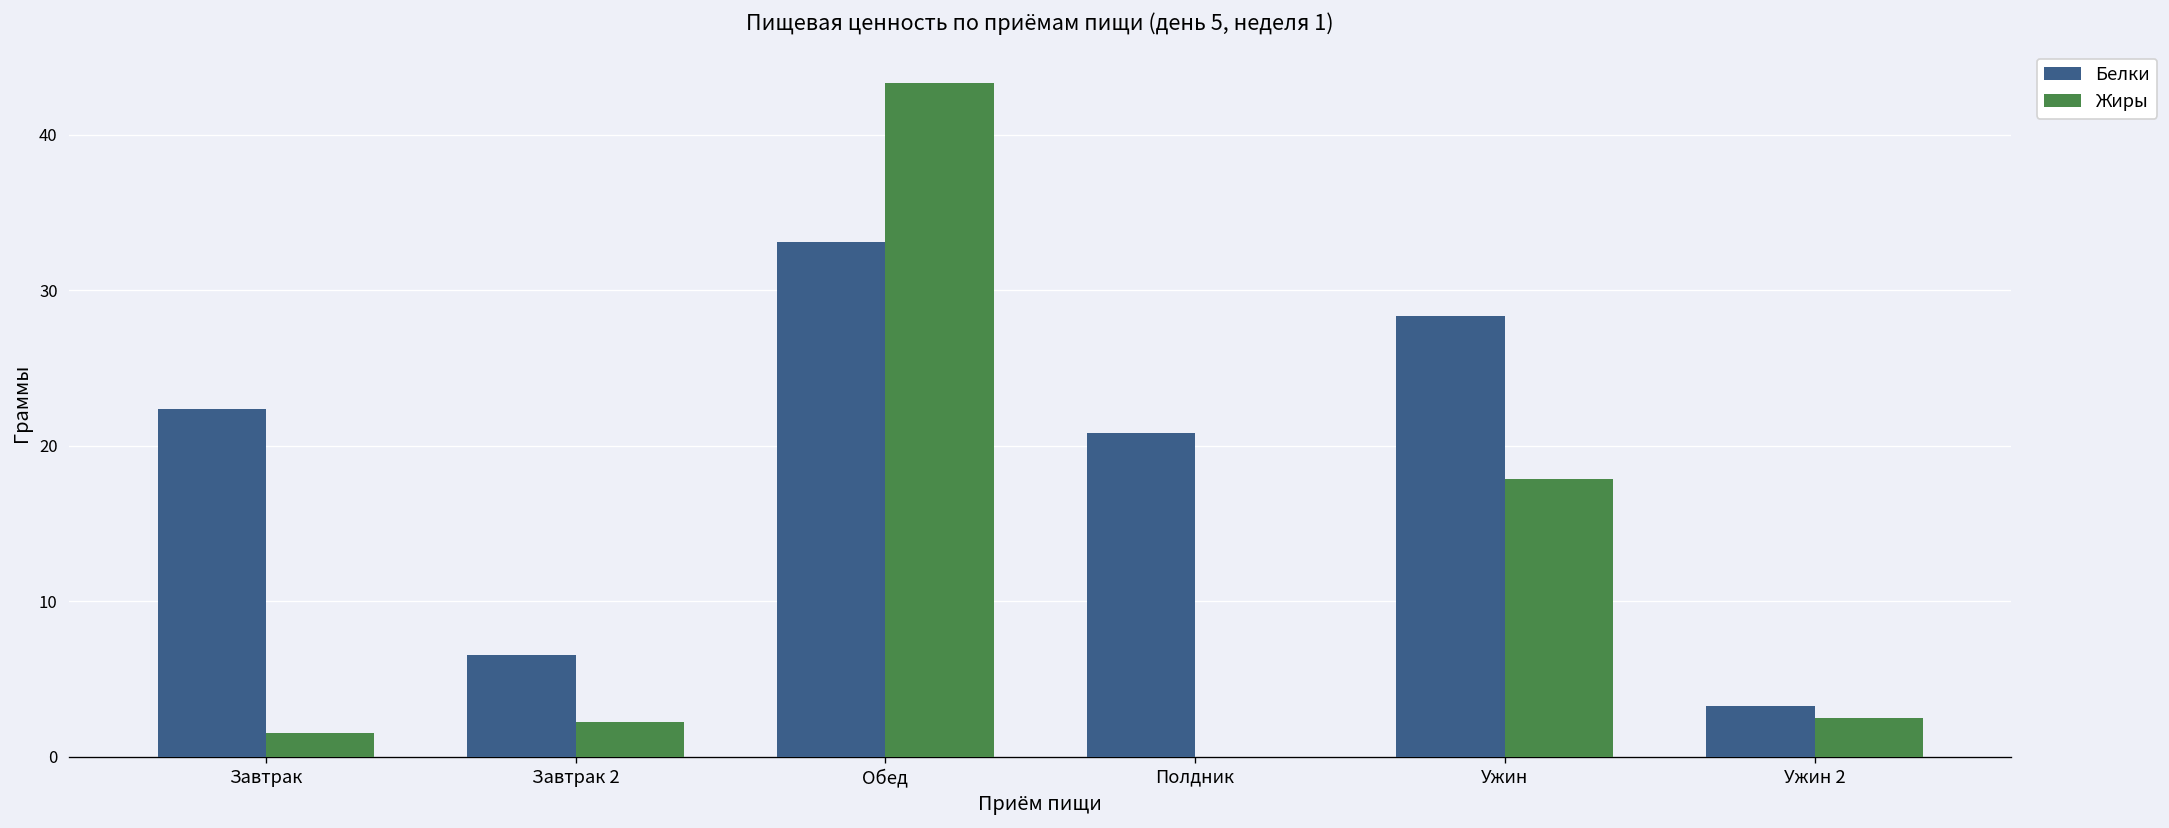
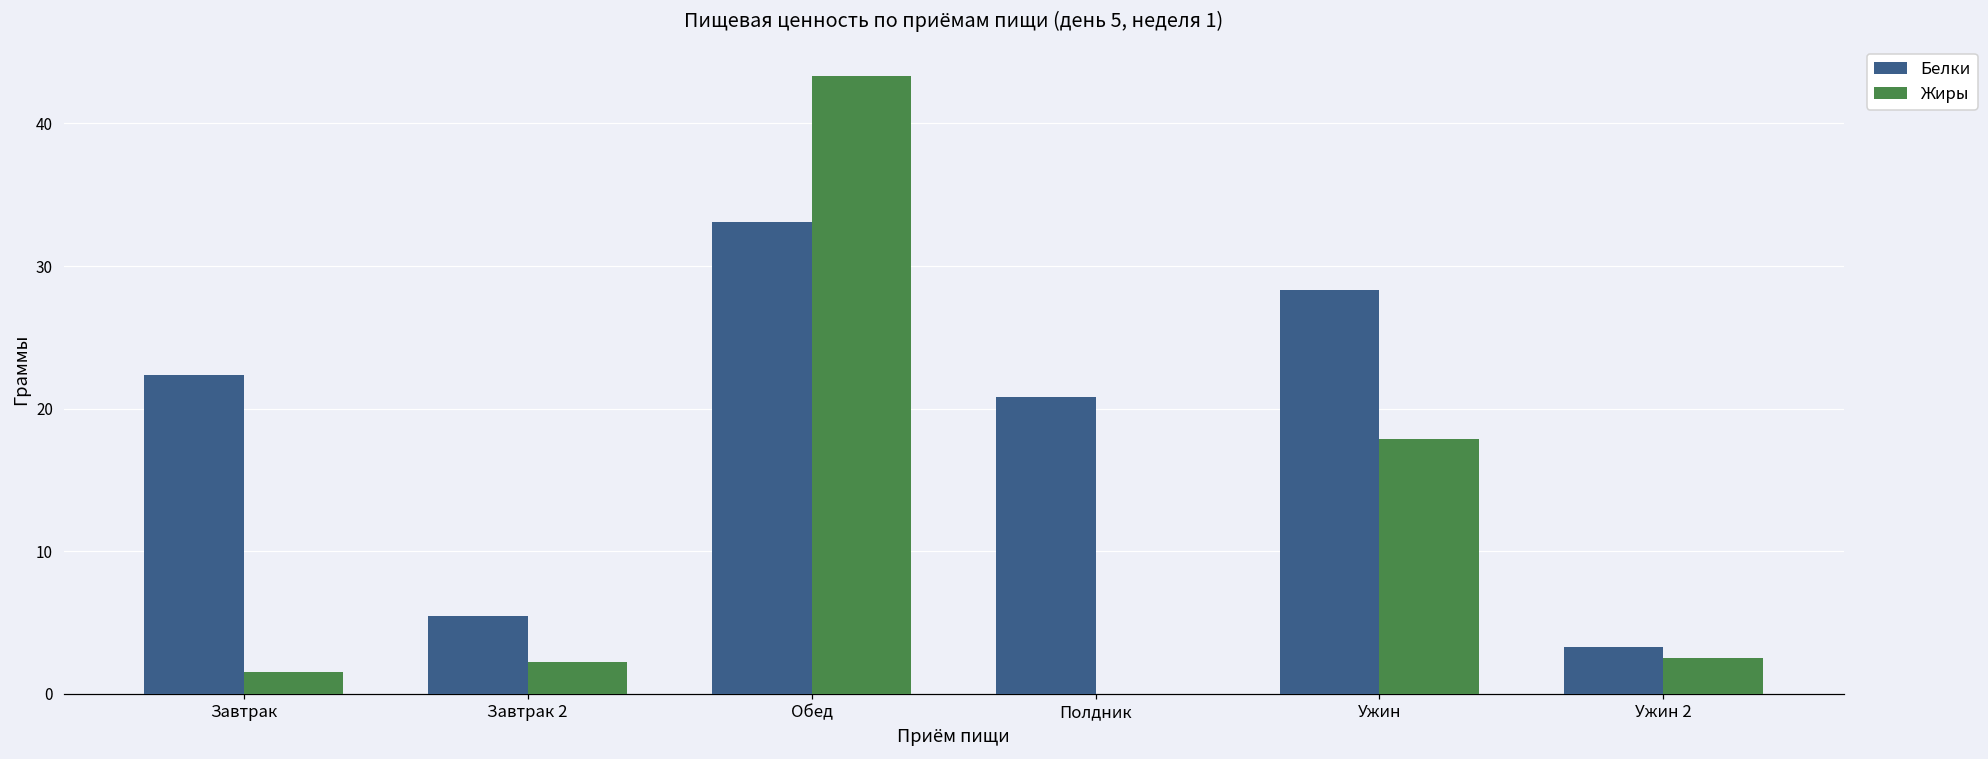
  {
    "Белки": {
      "Завтрак": 22.3,
-     "Завтрак 2": 6.6,
+     "Завтрак 2": 5.5,
      "Обед": 33.1,
      "Полдник": 20.8,
      "Ужин": 28.3,
      "Ужин 2": 3.3
    },
    "Жиры": {
      "Завтрак": 1.5,
      "Завтрак 2": 2.3,
      "Обед": 43.3,
      "Полдник": 0.0,
      "Ужин": 17.9,
      "Ужин 2": 2.5
    }
  }
